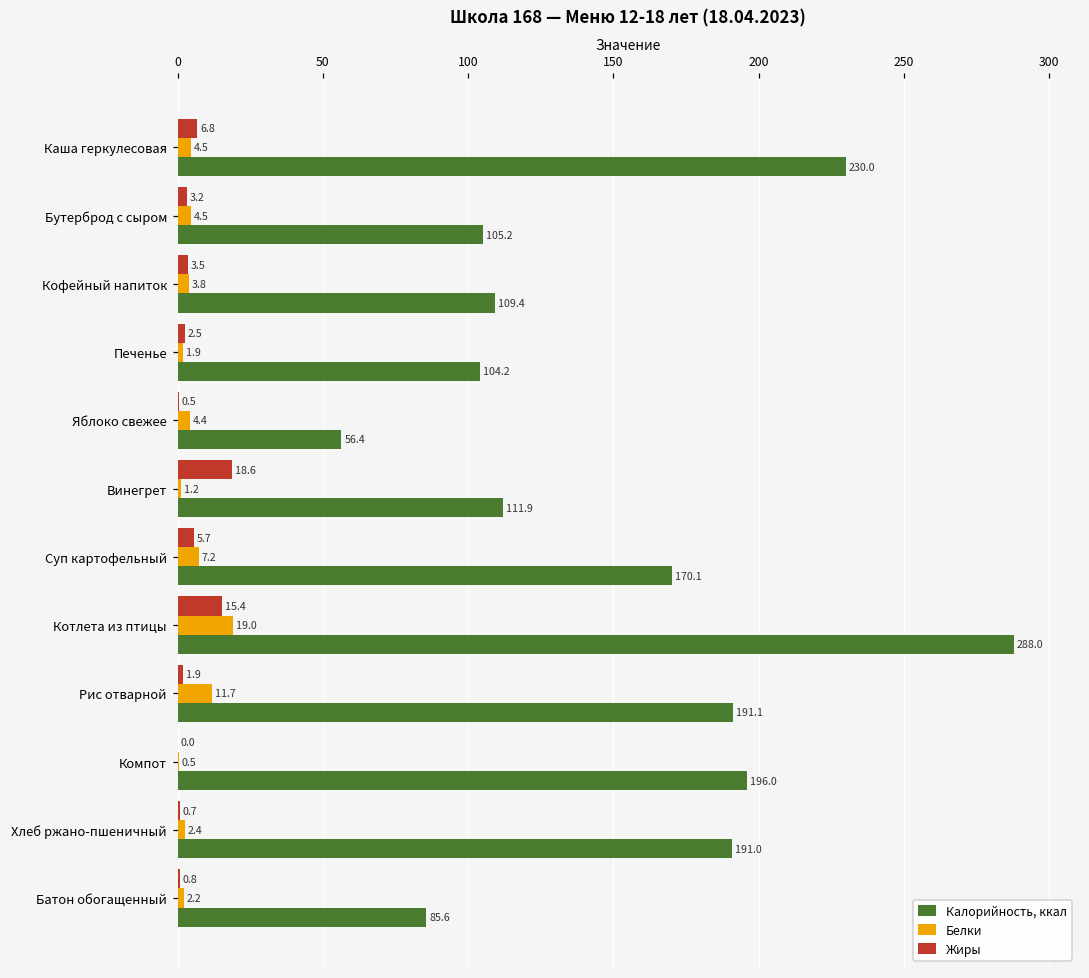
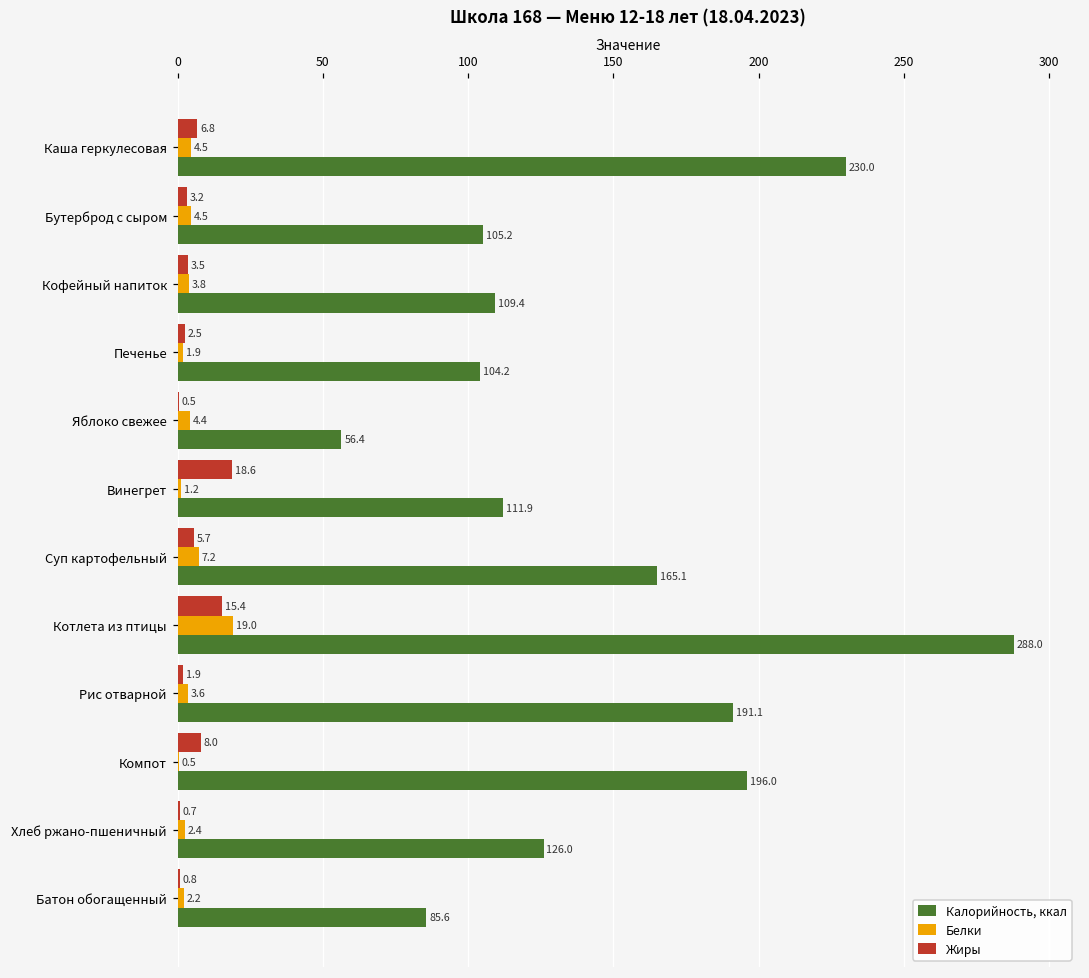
  {
    "Калорийность, ккал": {
      "Каша геркулесовая": 230.0,
      "Бутерброд с сыром": 105.2,
      "Кофейный напиток": 109.4,
      "Печенье": 104.2,
      "Яблоко свежее": 56.4,
      "Винегрет": 111.9,
-     "Суп картофельный": 170.1,
+     "Суп картофельный": 165.1,
      "Котлета из птицы": 288.0,
      "Рис отварной": 191.1,
      "Компот": 196.0,
-     "Хлеб ржано-пшеничный": 191.0,
+     "Хлеб ржано-пшеничный": 126.0,
      "Батон обогащенный": 85.6
    },
    "Белки": {
      "Каша геркулесовая": 4.5,
      "Бутерброд с сыром": 4.5,
      "Кофейный напиток": 3.8,
      "Печенье": 1.9,
      "Яблоко свежее": 4.4,
      "Винегрет": 1.2,
      "Суп картофельный": 7.2,
      "Котлета из птицы": 19.0,
-     "Рис отварной": 11.7,
+     "Рис отварной": 3.6,
      "Компот": 0.5,
      "Хлеб ржано-пшеничный": 2.4,
      "Батон обогащенный": 2.2
    },
    "Жиры": {
      "Каша геркулесовая": 6.8,
      "Бутерброд с сыром": 3.2,
      "Кофейный напиток": 3.5,
      "Печенье": 2.5,
      "Яблоко свежее": 0.5,
      "Винегрет": 18.6,
      "Суп картофельный": 5.7,
      "Котлета из птицы": 15.4,
      "Рис отварной": 1.9,
-     "Компот": 0.0,
+     "Компот": 8.0,
      "Хлеб ржано-пшеничный": 0.7,
      "Батон обогащенный": 0.8
    }
  }
